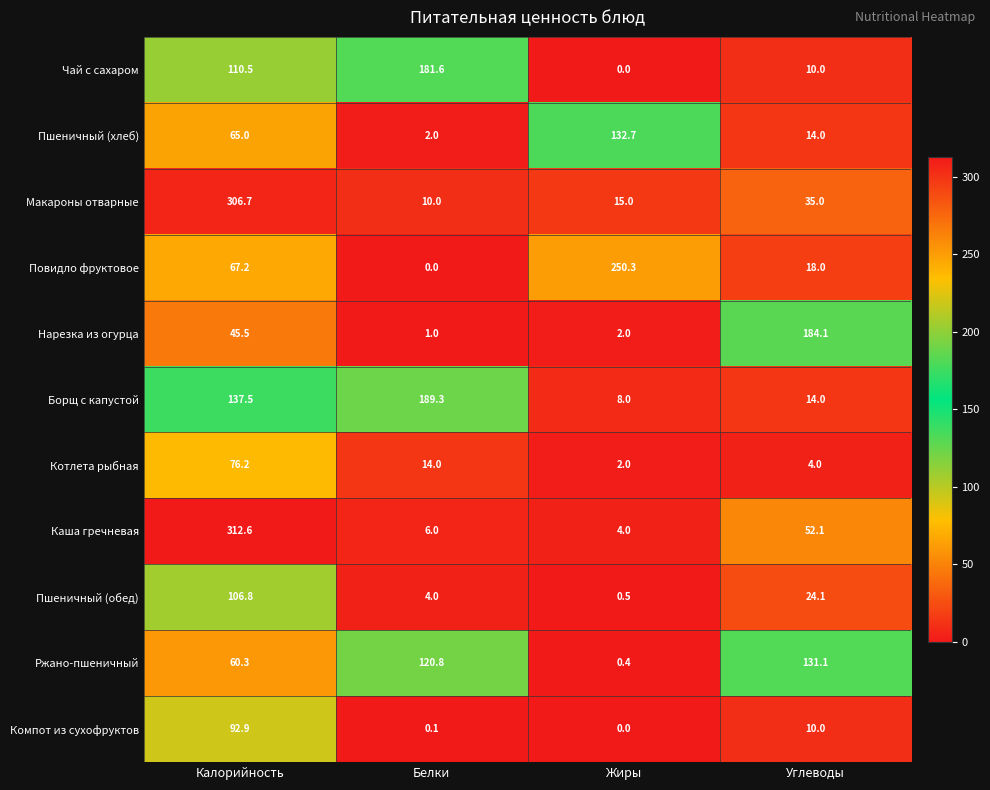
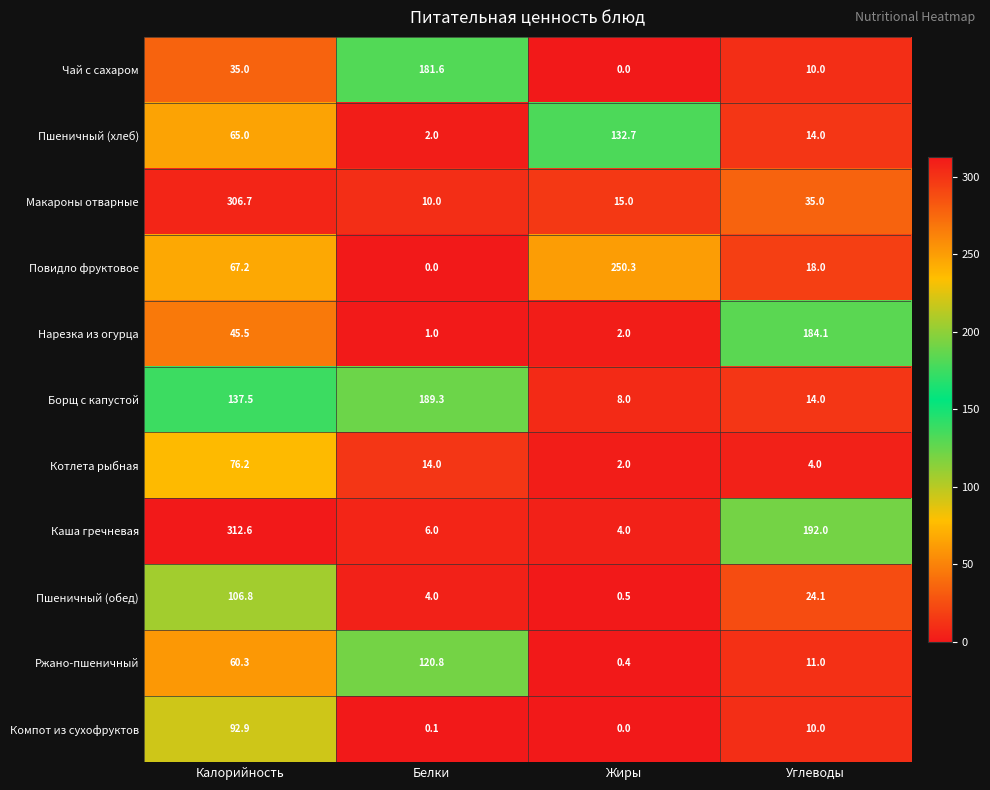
  {
    "Чай с сахаром": {
-     "Калорийность": 110.5,
+     "Калорийность": 35.0,
      "Белки": 181.6,
      "Жиры": 0.0,
      "Углеводы": 10.0
    },
    "Пшеничный (хлеб)": {
      "Калорийность": 65.0,
      "Белки": 2.0,
      "Жиры": 132.7,
      "Углеводы": 14.0
    },
    "Макароны отварные": {
      "Калорийность": 306.7,
      "Белки": 10.0,
      "Жиры": 15.0,
      "Углеводы": 35.0
    },
    "Повидло фруктовое": {
      "Калорийность": 67.2,
      "Белки": 0.0,
      "Жиры": 250.3,
      "Углеводы": 18.0
    },
    "Нарезка из огурца": {
      "Калорийность": 45.5,
      "Белки": 1.0,
      "Жиры": 2.0,
      "Углеводы": 184.1
    },
    "Борщ с капустой": {
      "Калорийность": 137.5,
      "Белки": 189.3,
      "Жиры": 8.0,
      "Углеводы": 14.0
    },
    "Котлета рыбная": {
      "Калорийность": 76.2,
      "Белки": 14.0,
      "Жиры": 2.0,
      "Углеводы": 4.0
    },
    "Каша гречневая": {
      "Калорийность": 312.6,
      "Белки": 6.0,
      "Жиры": 4.0,
-     "Углеводы": 52.1
+     "Углеводы": 192.0
    },
    "Пшеничный (обед)": {
      "Калорийность": 106.8,
      "Белки": 4.0,
      "Жиры": 0.5,
      "Углеводы": 24.1
    },
    "Ржано-пшеничный": {
      "Калорийность": 60.3,
      "Белки": 120.8,
      "Жиры": 0.4,
-     "Углеводы": 131.1
+     "Углеводы": 11.0
    },
    "Компот из сухофруктов": {
      "Калорийность": 92.9,
      "Белки": 0.1,
      "Жиры": 0.0,
      "Углеводы": 10.0
    }
  }
